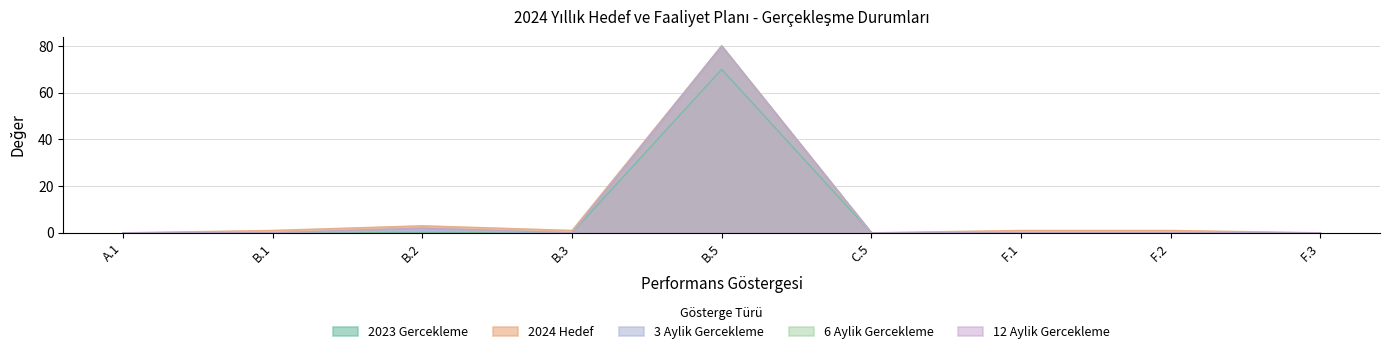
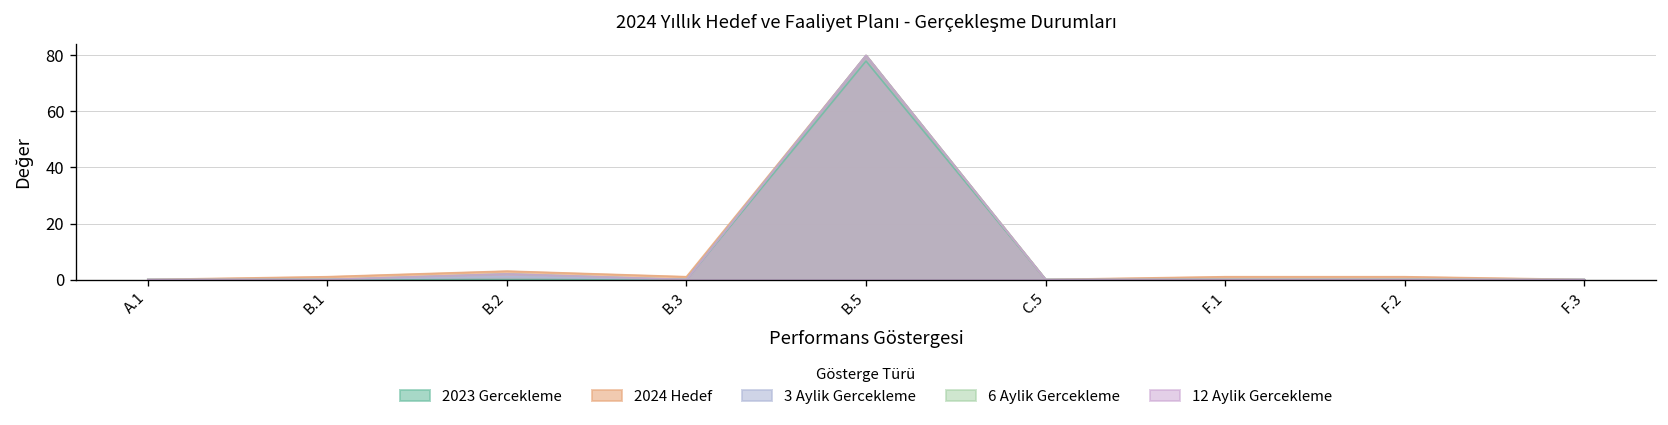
  {
    "2023 Gercekleme": {
-     "B.5": 70
+     "B.5": 78
    }
  }
